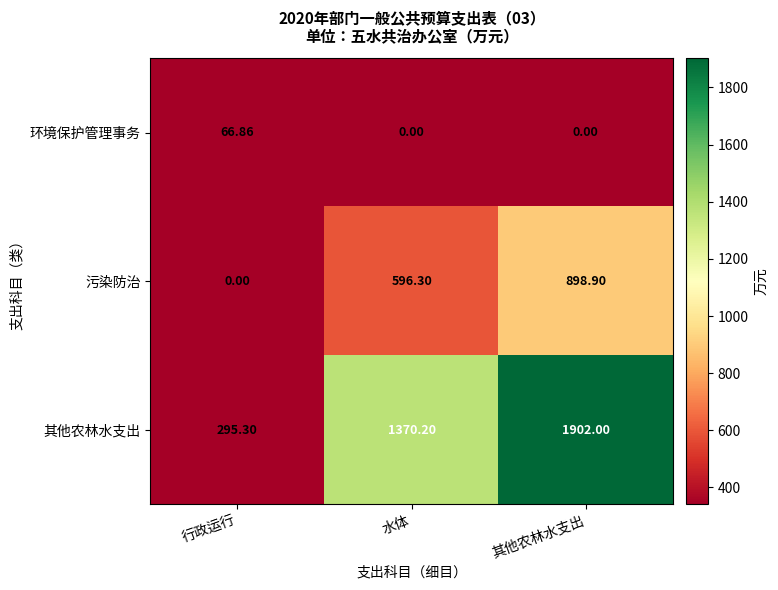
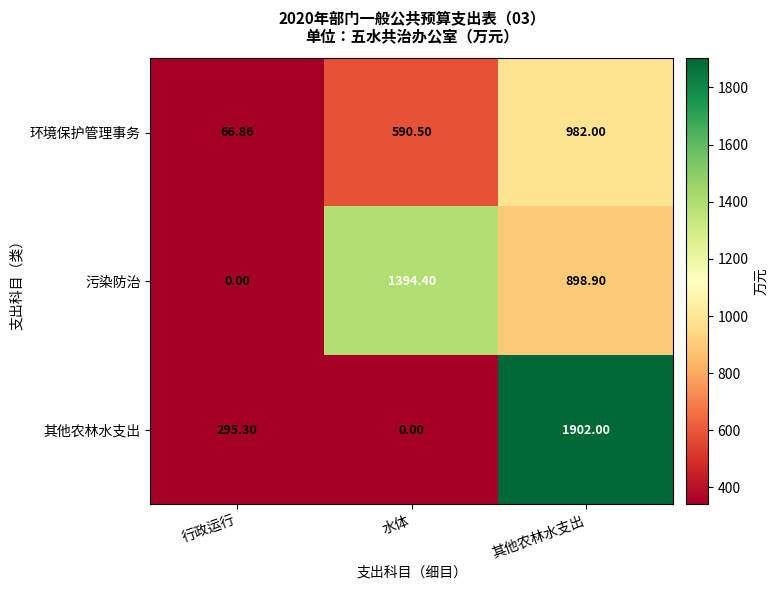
  {
    "环境保护管理事务": {
      "行政运行": 66.86,
-     "水体": 0.00,
-     "其他农林水支出": 0.00
+     "水体": 590.50,
+     "其他农林水支出": 982.00
    },
    "污染防治": {
      "行政运行": 0.00,
-     "水体": 596.30,
+     "水体": 1394.40,
      "其他农林水支出": 898.90
    },
    "其他农林水支出": {
      "行政运行": 295.30,
-     "水体": 1370.20,
+     "水体": 0.00,
      "其他农林水支出": 1902.00
    }
  }
